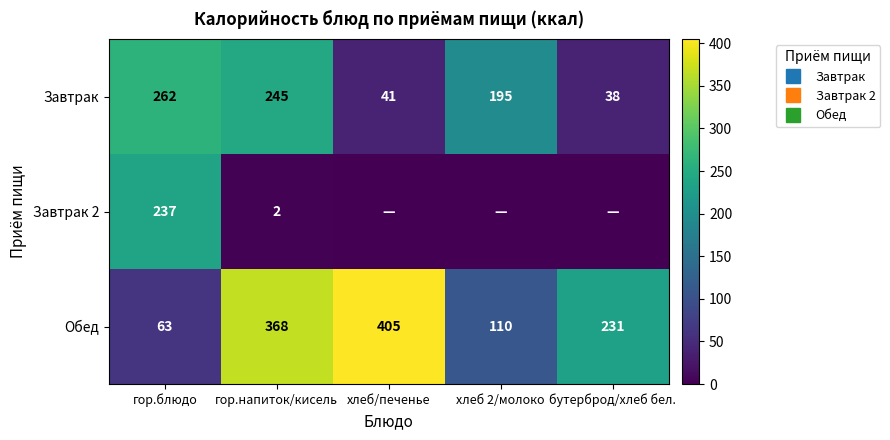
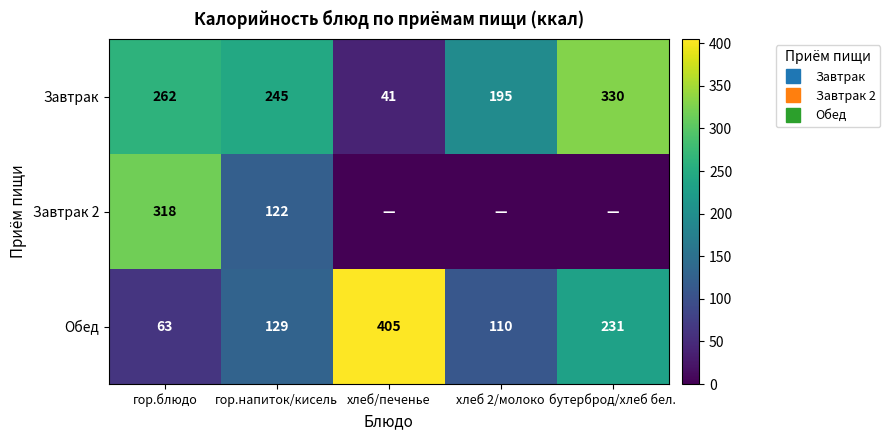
  {
    "Завтрак": {
      "гор.блюдо": 262,
      "гор.напиток/кисель": 245,
      "хлеб/печенье": 41,
      "хлеб 2/молоко": 195,
-     "бутерброд/хлеб бел.": 38
+     "бутерброд/хлеб бел.": 330
    },
    "Завтрак 2": {
-     "гор.блюдо": 237,
-     "гор.напиток/кисель": 2
+     "гор.блюдо": 318,
+     "гор.напиток/кисель": 122
    },
    "Обед": {
      "гор.блюдо": 63,
-     "гор.напиток/кисель": 368,
+     "гор.напиток/кисель": 129,
      "хлеб/печенье": 405,
      "хлеб 2/молоко": 110,
      "бутерброд/хлеб бел.": 231
    }
  }
